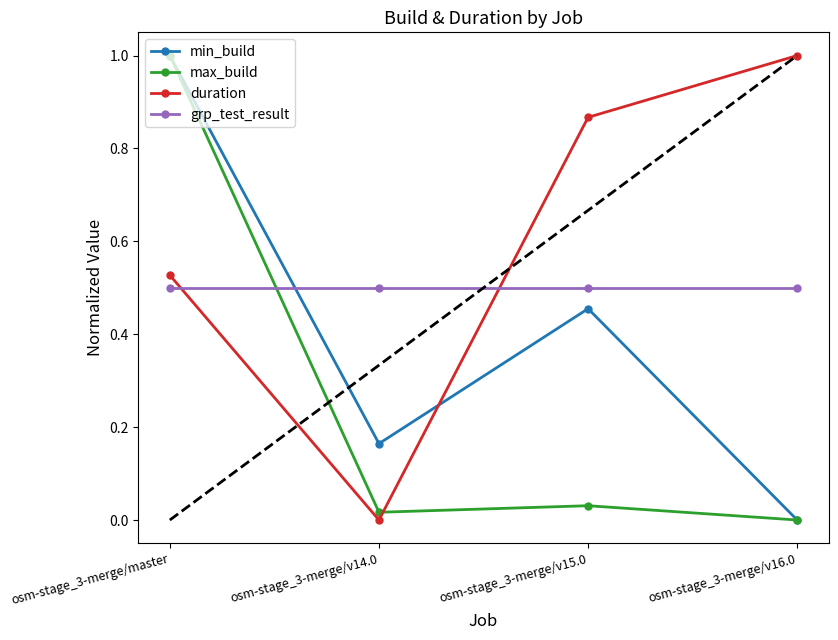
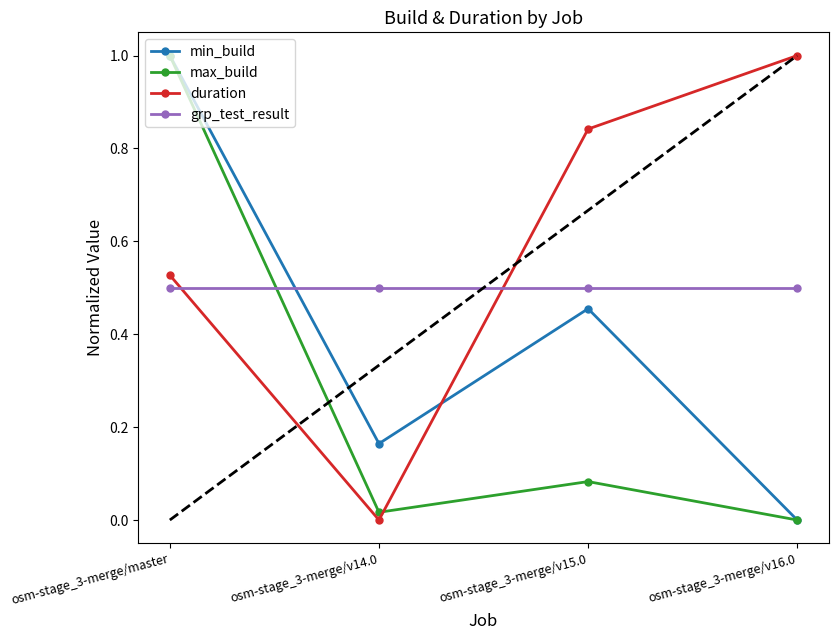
  {
    "min_build": {
      "osm-stage_3-merge/v14.0": 0.16,
      "osm-stage_3-merge/v15.0": 0.45
    },
    "max_build": {
      "osm-stage_3-merge/v14.0": 0.02,
-     "osm-stage_3-merge/v15.0": 0.03
+     "osm-stage_3-merge/v15.0": 0.08
    },
    "duration": {
      "osm-stage_3-merge/master": 0.53,
      "osm-stage_3-merge/v14.0": 0.00,
-     "osm-stage_3-merge/v15.0": 0.87
+     "osm-stage_3-merge/v15.0": 0.84
    },
    "grp_test_result": {
      "osm-stage_3-merge/master": 0.50,
      "osm-stage_3-merge/v14.0": 0.50,
      "osm-stage_3-merge/v15.0": 0.50,
      "osm-stage_3-merge/v16.0": 0.50
    }
  }
